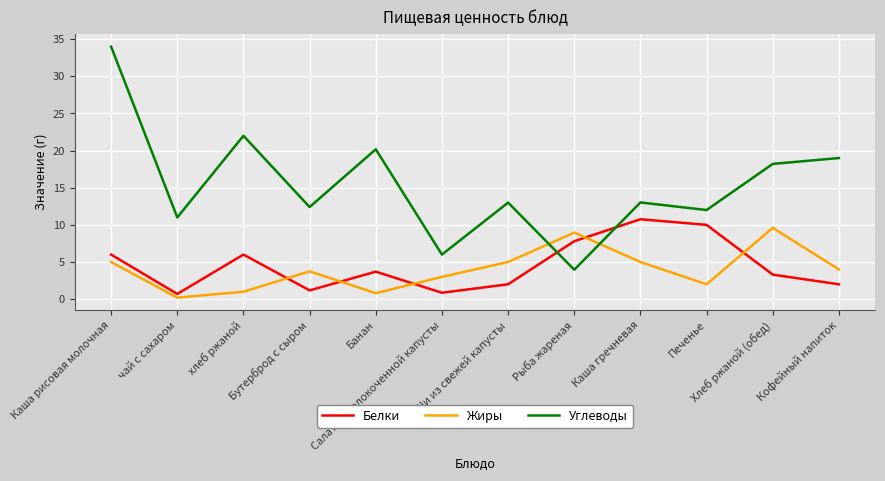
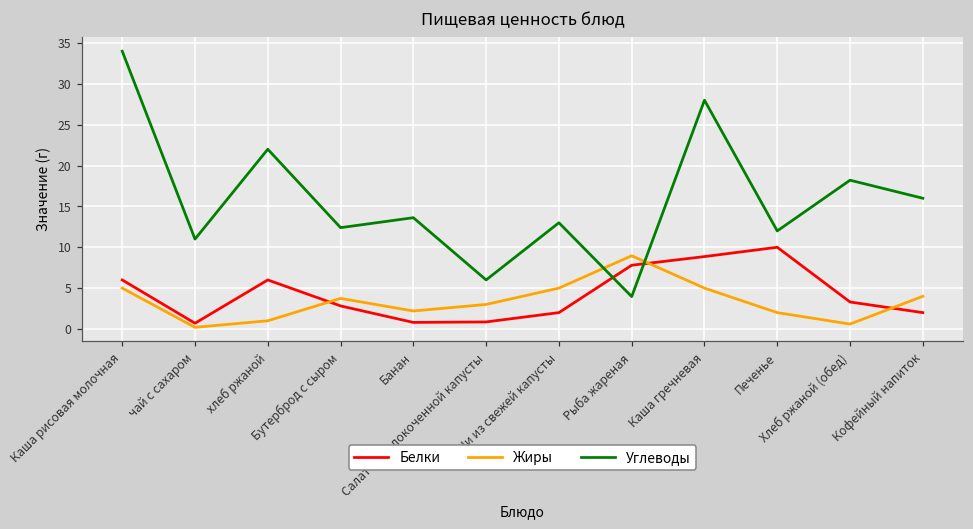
  {
    "Белки": {
      "Каша рисовая молочная": 6,
      "чай с сахаром": 1,
      "хлеб ржаной": 6,
-     "Бутерброд с сыром": 1,
-     "Банан": 4,
+     "Бутерброд с сыром": 3,
+     "Банан": 1,
      "Салат из белокоченной капусты": 1,
      "Щи из свежей капусты": 2,
      "Рыба жареная": 8,
-     "Каша гречневая": 11,
+     "Каша гречневая": 9,
      "Печенье": 10,
      "Хлеб ржаной (обед)": 3,
      "Кофейный напиток": 2
    },
    "Жиры": {
      "Каша рисовая молочная": 5,
      "чай с сахаром": 0,
      "хлеб ржаной": 1,
      "Бутерброд с сыром": 4,
-     "Банан": 1,
+     "Банан": 2,
      "Салат из белокоченной капусты": 3,
      "Щи из свежей капусты": 5,
      "Рыба жареная": 9,
      "Каша гречневая": 5,
      "Печенье": 2,
-     "Хлеб ржаной (обед)": 10,
+     "Хлеб ржаной (обед)": 1,
      "Кофейный напиток": 4
    },
    "Углеводы": {
      "Каша рисовая молочная": 34,
      "чай с сахаром": 11,
      "хлеб ржаной": 22,
      "Бутерброд с сыром": 12,
-     "Банан": 20,
+     "Банан": 14,
      "Салат из белокоченной капусты": 6,
      "Щи из свежей капусты": 13,
      "Рыба жареная": 4,
-     "Каша гречневая": 13,
+     "Каша гречневая": 28,
      "Печенье": 12,
      "Хлеб ржаной (обед)": 18,
-     "Кофейный напиток": 19
+     "Кофейный напиток": 16
    }
  }
